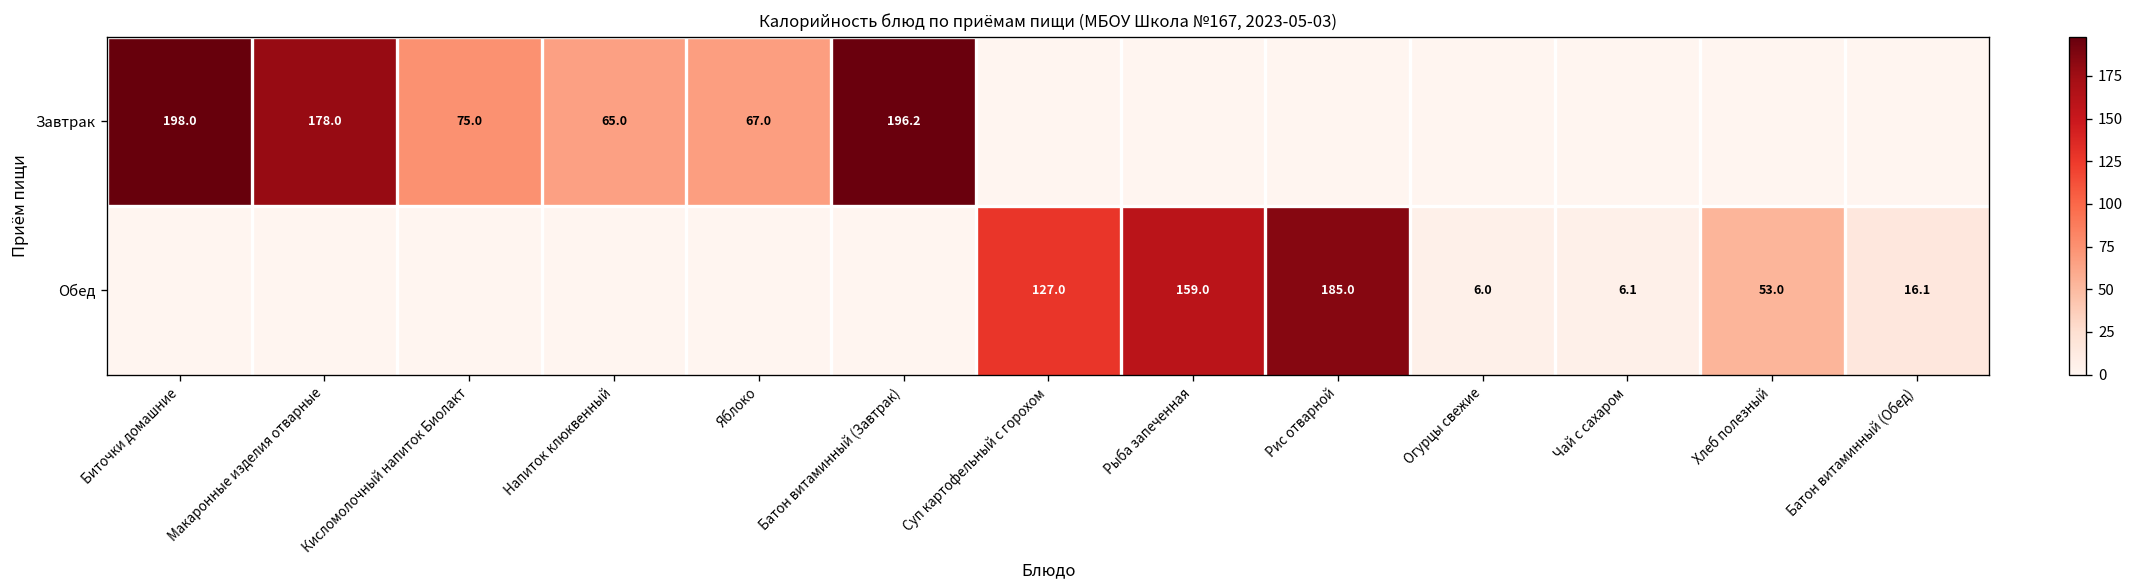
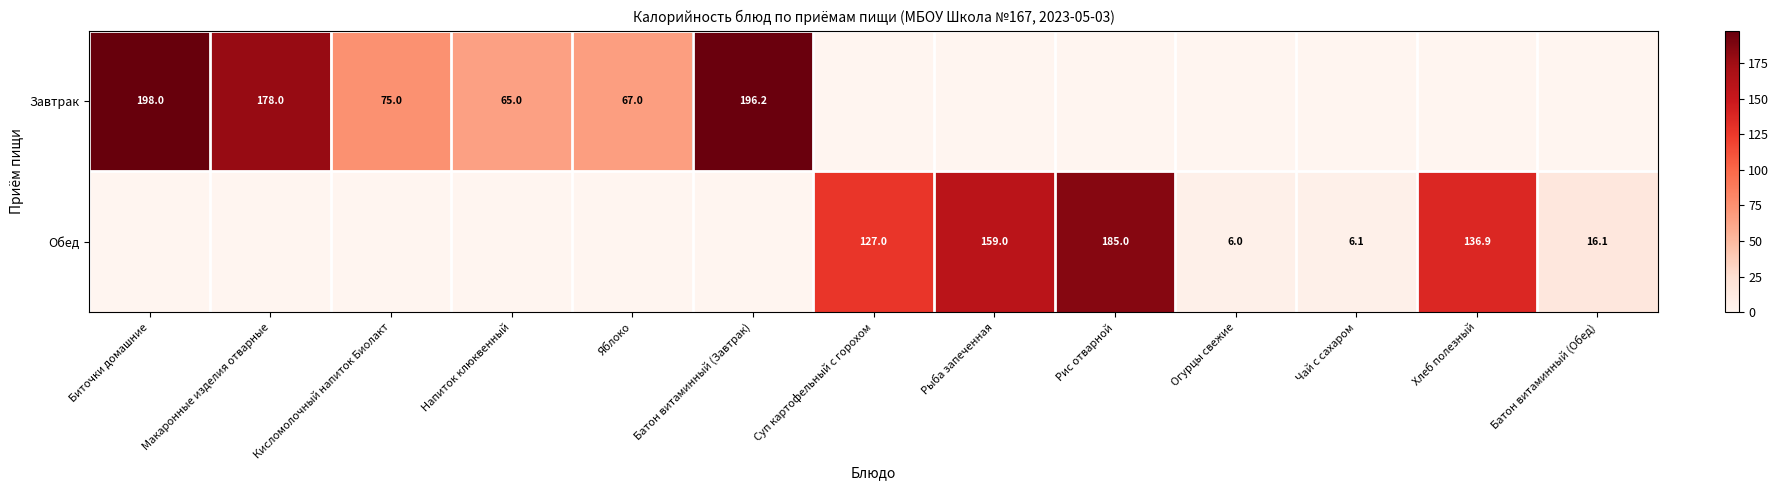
  {
    "Завтрак": {
      "Биточки домашние": 198.0,
      "Макаронные изделия отварные": 178.0,
      "Кисломолочный напиток Биолакт": 75.0,
      "Напиток клюквенный": 65.0,
      "Яблоко": 67.0,
      "Батон витаминный (Завтрак)": 196.2
    },
    "Обед": {
      "Суп картофельный с горохом": 127.0,
      "Рыба запеченная": 159.0,
      "Рис отварной": 185.0,
      "Огурцы свежие": 6.0,
      "Чай с сахаром": 6.1,
-     "Хлеб полезный": 53.0,
+     "Хлеб полезный": 136.9,
      "Батон витаминный (Обед)": 16.1
    }
  }
